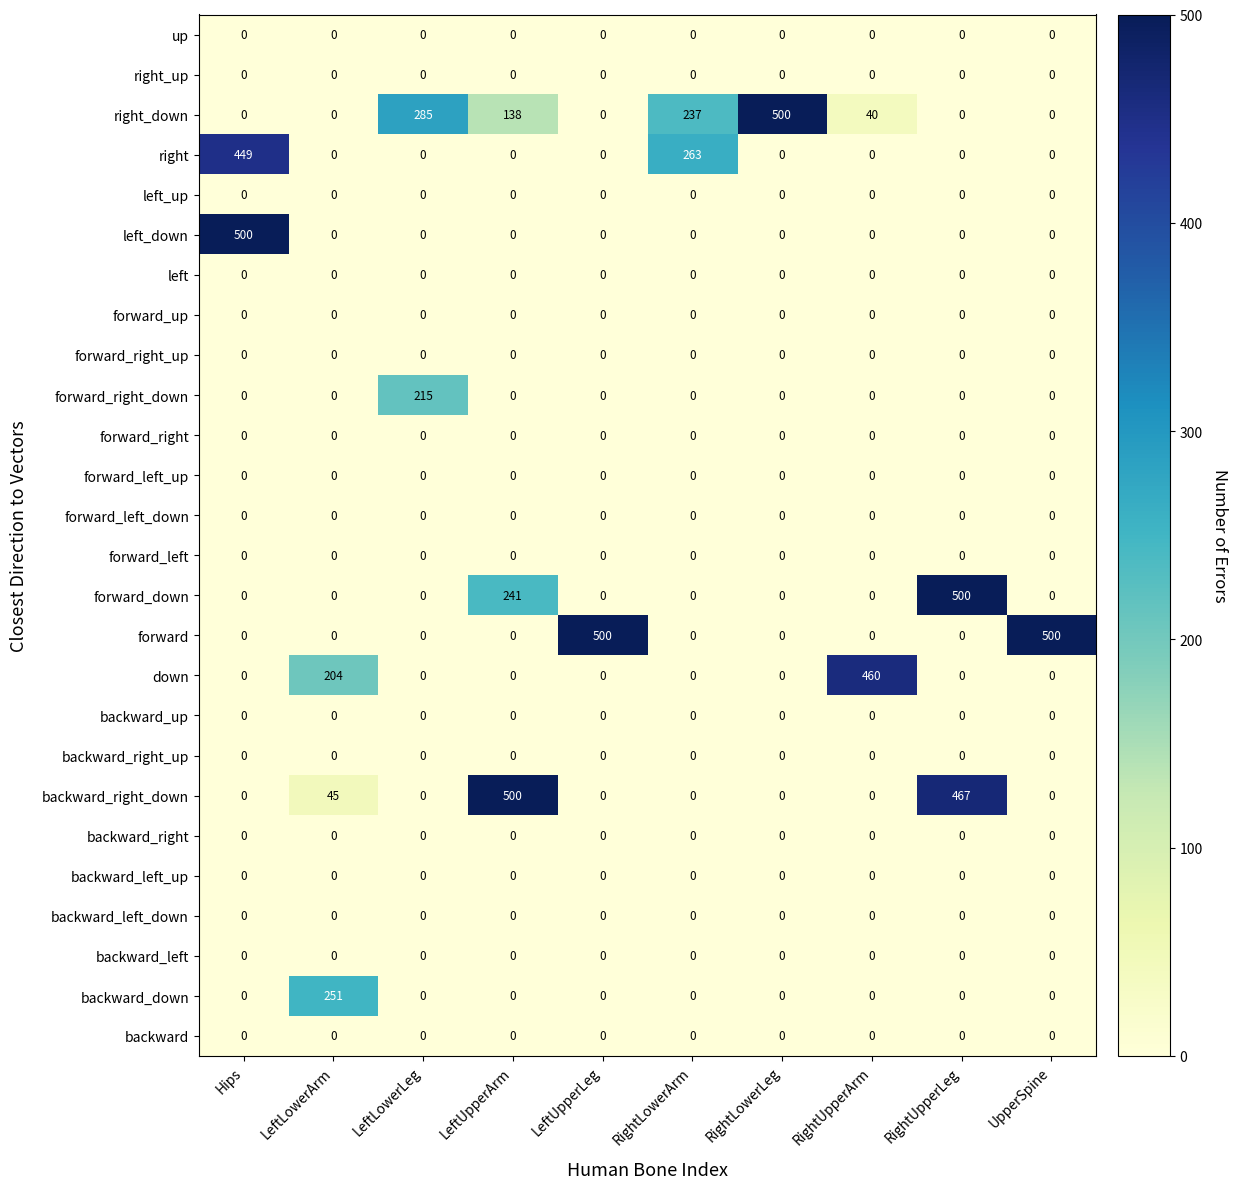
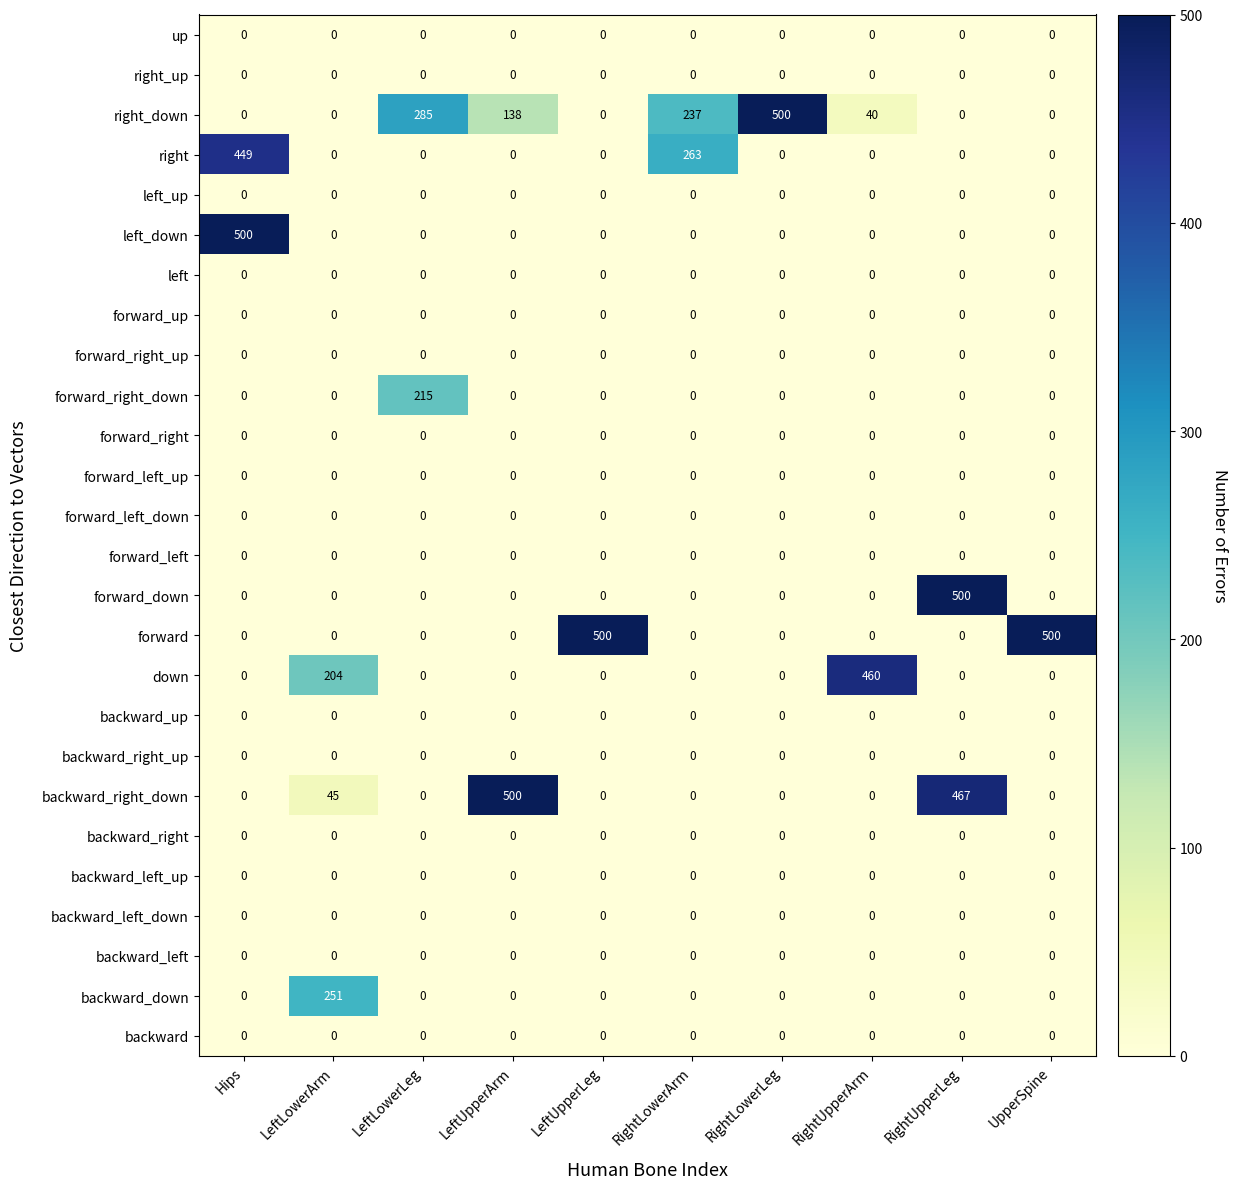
  {
    "forward_down": {
      "Hips": 0,
      "LeftLowerArm": 0,
      "LeftLowerLeg": 0,
-     "LeftUpperArm": 241,
+     "LeftUpperArm": 0,
      "LeftUpperLeg": 0,
      "RightLowerArm": 0,
      "RightLowerLeg": 0,
      "RightUpperArm": 0,
      "RightUpperLeg": 500,
      "UpperSpine": 0
    }
  }
